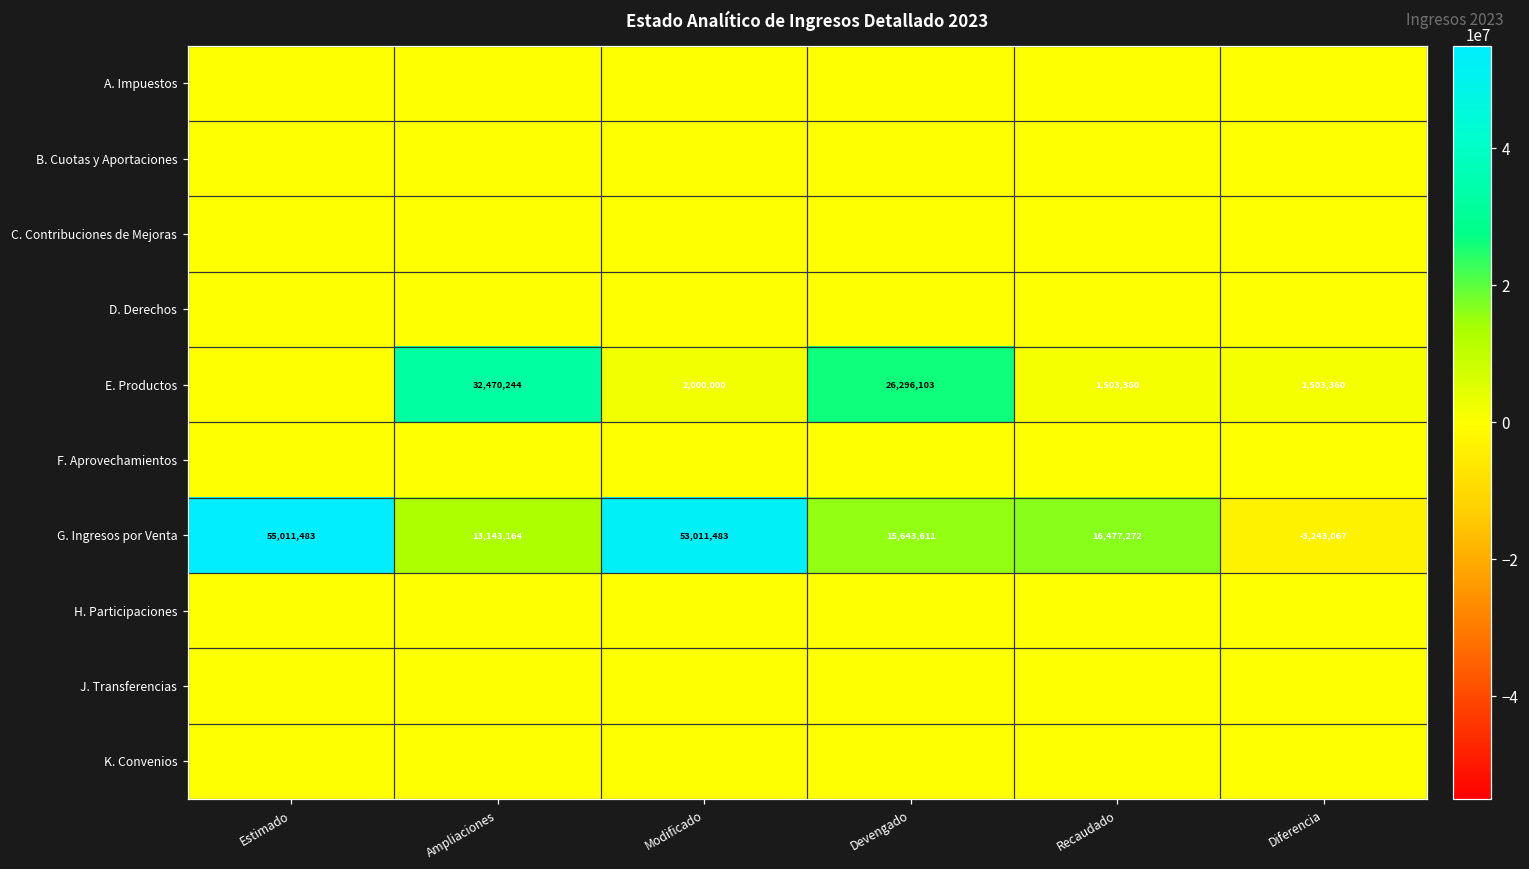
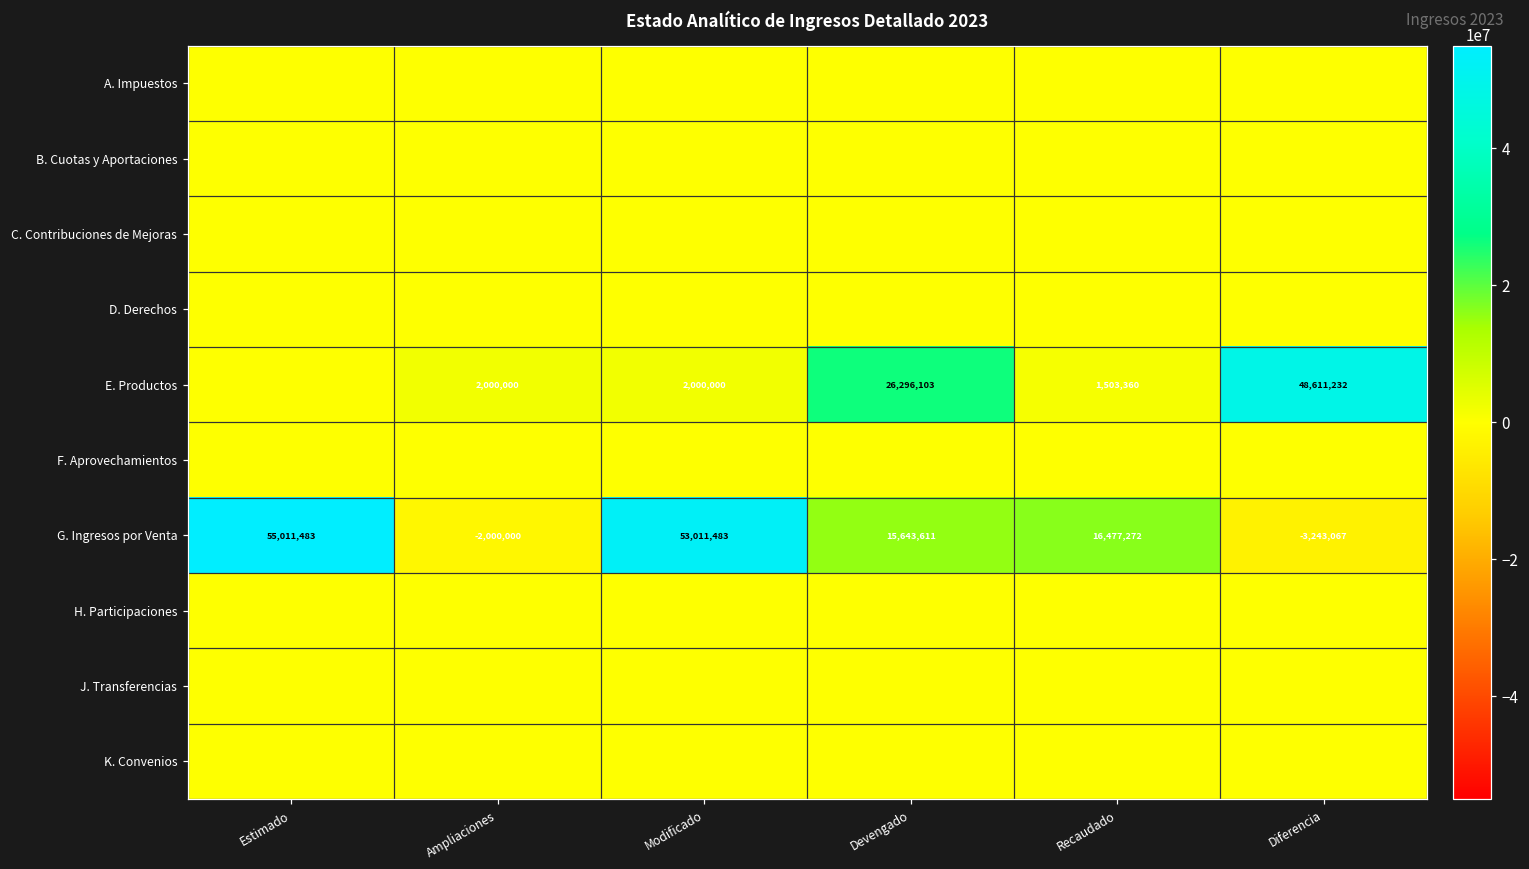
  {
    "E. Productos": {
-     "Ampliaciones": "32,470,244",
+     "Ampliaciones": "2,000,000",
      "Modificado": "2,000,000",
      "Devengado": "26,296,103",
      "Recaudado": "1,503,360",
-     "Diferencia": "1,503,360"
+     "Diferencia": "48,611,232"
    },
    "G. Ingresos por Venta": {
      "Estimado": "55,011,483",
-     "Ampliaciones": "13,143,164",
+     "Ampliaciones": "-2,000,000",
      "Modificado": "53,011,483",
      "Devengado": "15,643,611",
      "Recaudado": "16,477,272",
      "Diferencia": "-3,243,067"
    }
  }
